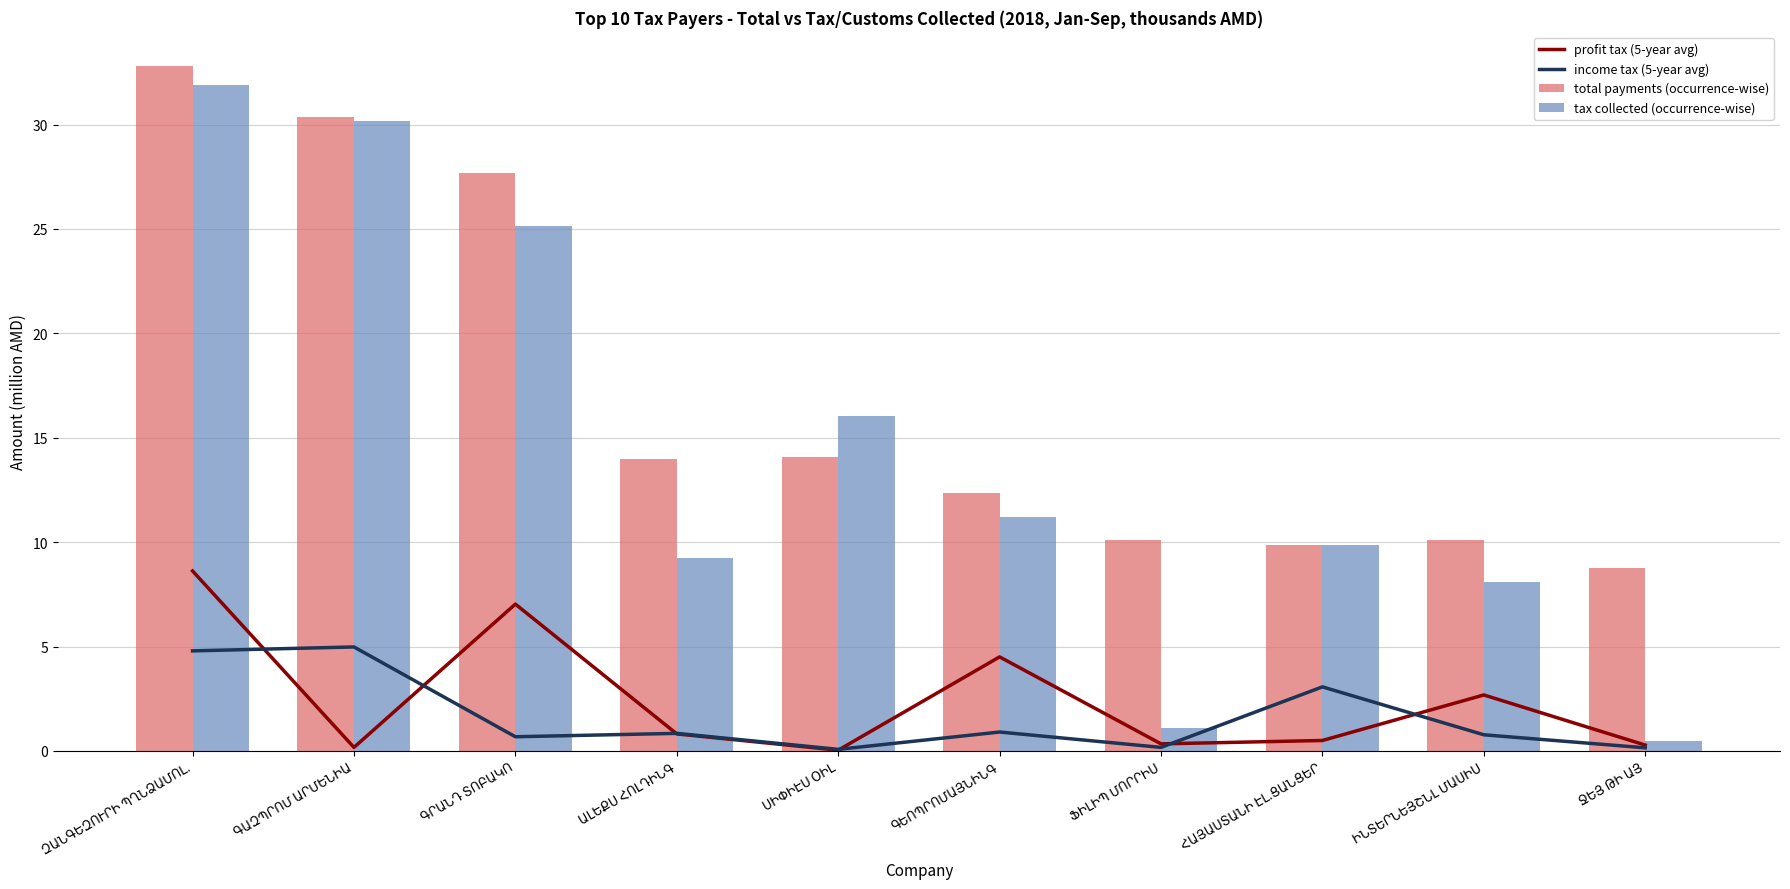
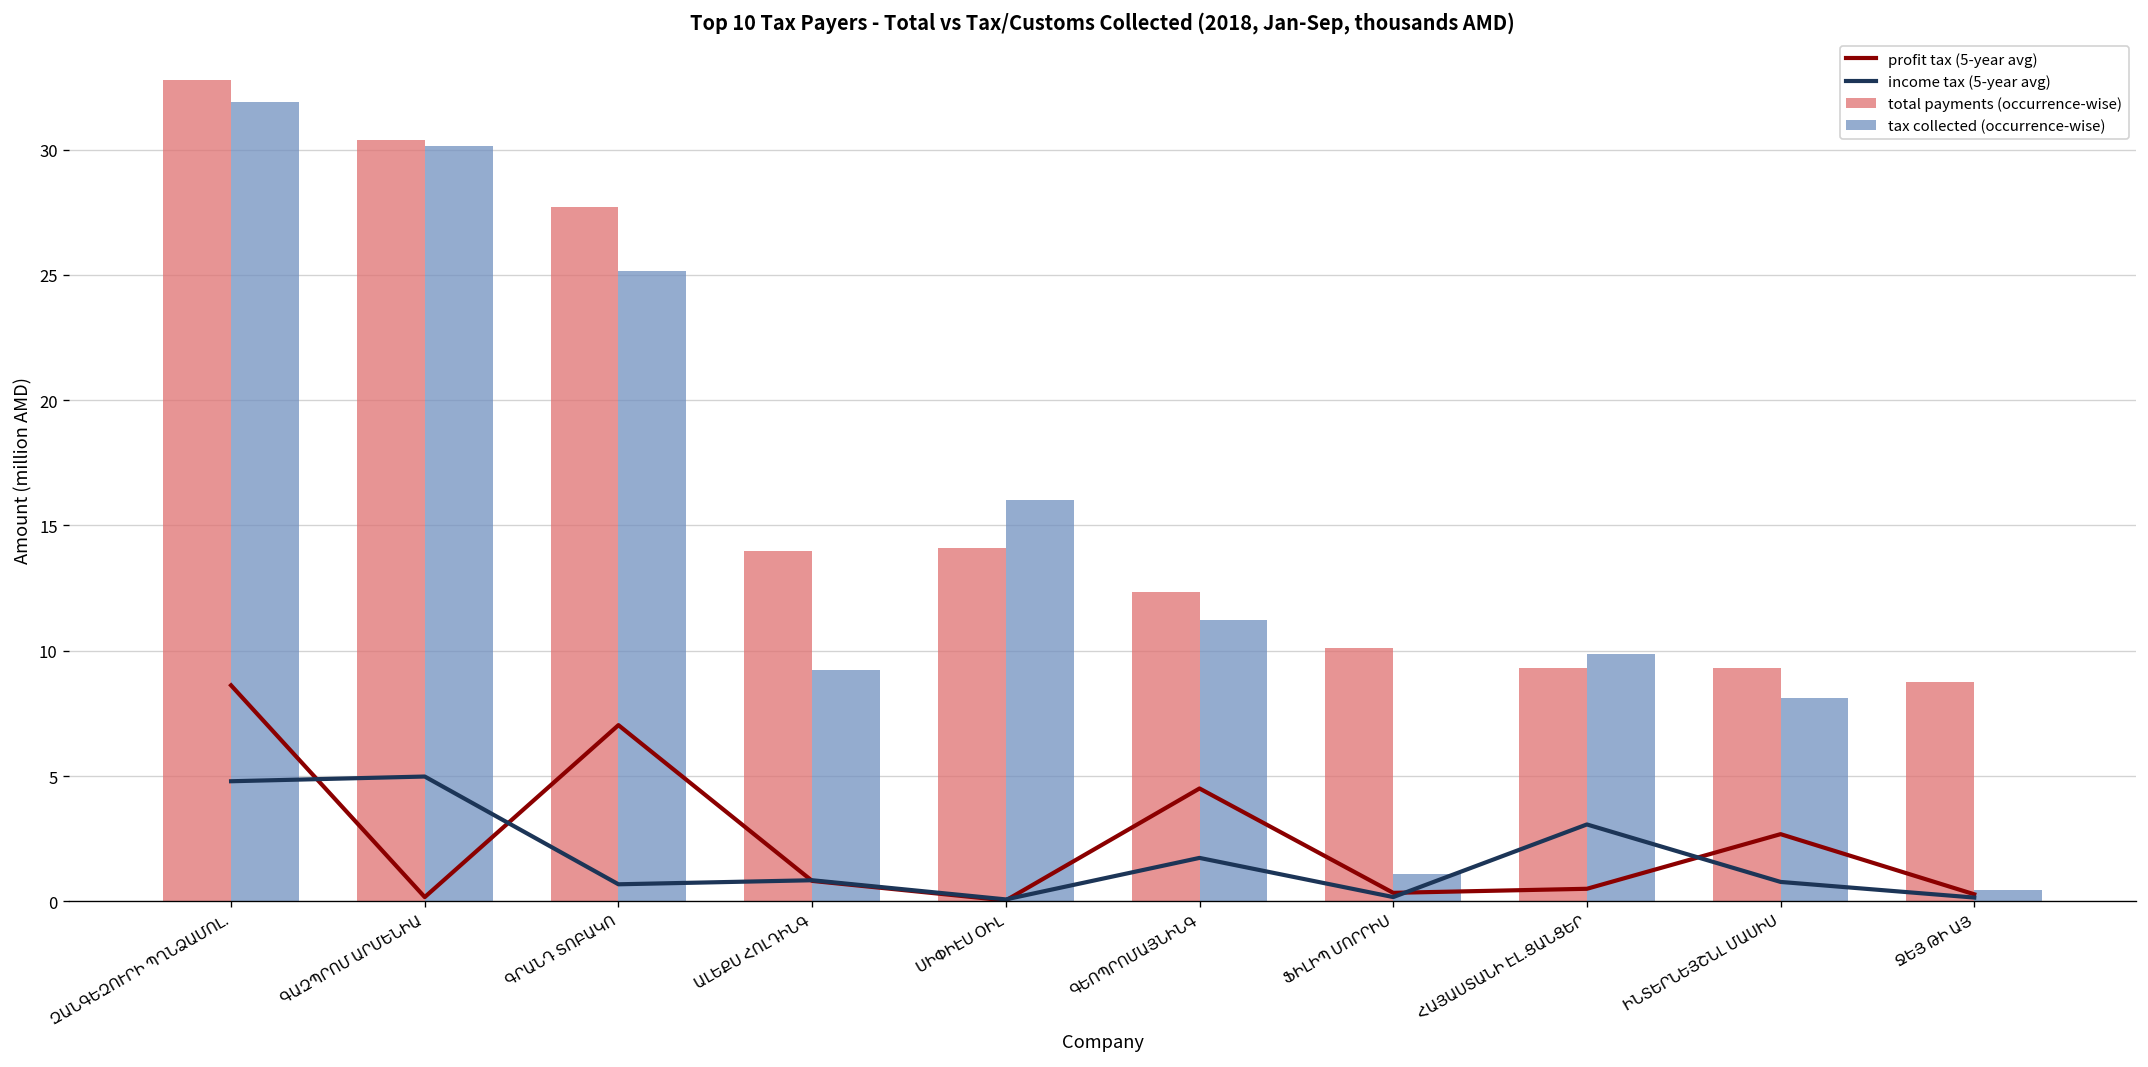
  {
    "total payments (occurrence-wise)": {
      "ԶԱՆԳԵԶՈՒՐԻ ՊՂՆՁԱՄՈԼ.": 32.8,
      "ԳԱԶՊՐՈՄ ԱՐՄԵՆԻԱ": 30.4,
      "ԳՐԱՆԴ ՏՈԲԱԿՈ": 27.7,
      "ԱԼԵՔՍ ՀՈԼԴԻՆԳ": 14.0,
      "ՍԻՓԻԷՍ ՕԻԼ": 14.1,
      "ԳԵՈՊՐՈՄԱՅՆԻՆԳ": 12.4,
      "ՖԻԼԻՊ ՄՈՐՐԻՍ": 10.1,
-     "ՀԱՅԱՍՏԱՆԻ ԷԼ.ՑԱՆՑԵՐ": 9.9,
-     "ԻՆՏԵՐՆԵՅՇՆԼ ՄԱՍԻՍ": 10.1,
+     "ՀԱՅԱՍՏԱՆԻ ԷԼ.ՑԱՆՑԵՐ": 9.3,
+     "ԻՆՏԵՐՆԵՅՇՆԼ ՄԱՍԻՍ": 9.3,
      "ՋԵՅ ԹԻ ԱՅ": 8.7
    },
    "profit tax (5-year avg)": {
      "ԶԱՆԳԵԶՈՒՐԻ ՊՂՆՁԱՄՈԼ.": 8.6,
      "ԳԱԶՊՐՈՄ ԱՐՄԵՆԻԱ": 0.2,
      "ԳՐԱՆԴ ՏՈԲԱԿՈ": 7.0,
      "ԳԵՈՊՐՈՄԱՅՆԻՆԳ": 4.5,
      "ՖԻԼԻՊ ՄՈՐՐԻՍ": 0.3,
      "ՀԱՅԱՍՏԱՆԻ ԷԼ.ՑԱՆՑԵՐ": 0.5,
      "ԻՆՏԵՐՆԵՅՇՆԼ ՄԱՍԻՍ": 2.7,
      "ՋԵՅ ԹԻ ԱՅ": 0.3
    },
    "income tax (5-year avg)": {
      "ԶԱՆԳԵԶՈՒՐԻ ՊՂՆՁԱՄՈԼ.": 4.8,
      "ԳԱԶՊՐՈՄ ԱՐՄԵՆԻԱ": 5.0,
      "ԳՐԱՆԴ ՏՈԲԱԿՈ": 0.7,
-     "ԳԵՈՊՐՈՄԱՅՆԻՆԳ": 0.9,
+     "ԳԵՈՊՐՈՄԱՅՆԻՆԳ": 1.7,
      "ՖԻԼԻՊ ՄՈՐՐԻՍ": 0.2,
      "ՀԱՅԱՍՏԱՆԻ ԷԼ.ՑԱՆՑԵՐ": 3.1,
      "ԻՆՏԵՐՆԵՅՇՆԼ ՄԱՍԻՍ": 0.8,
      "ՋԵՅ ԹԻ ԱՅ": 0.1
    },
    "tax collected (occurrence-wise)": {
      "ԶԱՆԳԵԶՈՒՐԻ ՊՂՆՁԱՄՈԼ.": 31.9,
      "ԳԱԶՊՐՈՄ ԱՐՄԵՆԻԱ": 30.2,
      "ԳՐԱՆԴ ՏՈԲԱԿՈ": 25.1,
      "ԱԼԵՔՍ ՀՈԼԴԻՆԳ": 9.2,
      "ՍԻՓԻԷՍ ՕԻԼ": 16.0,
      "ԳԵՈՊՐՈՄԱՅՆԻՆԳ": 11.2,
      "ՖԻԼԻՊ ՄՈՐՐԻՍ": 1.1,
      "ՀԱՅԱՍՏԱՆԻ ԷԼ.ՑԱՆՑԵՐ": 9.9,
      "ԻՆՏԵՐՆԵՅՇՆԼ ՄԱՍԻՍ": 8.1,
      "ՋԵՅ ԹԻ ԱՅ": 0.5
    }
  }
